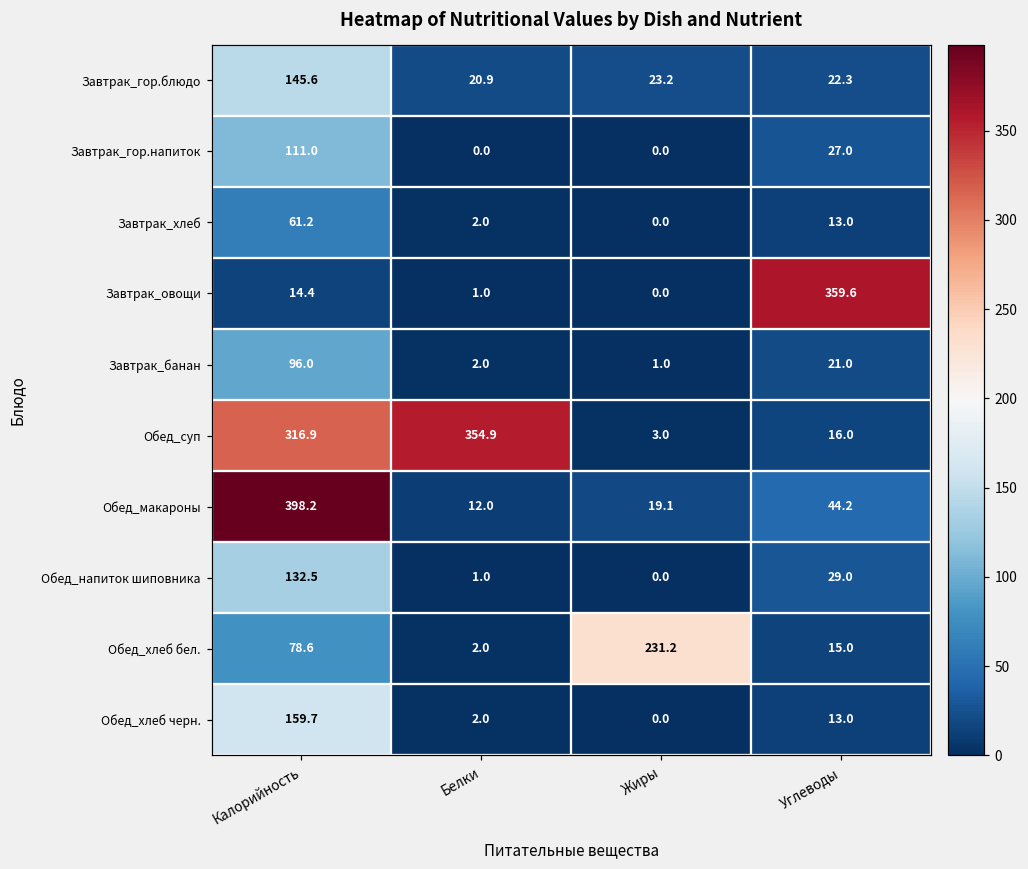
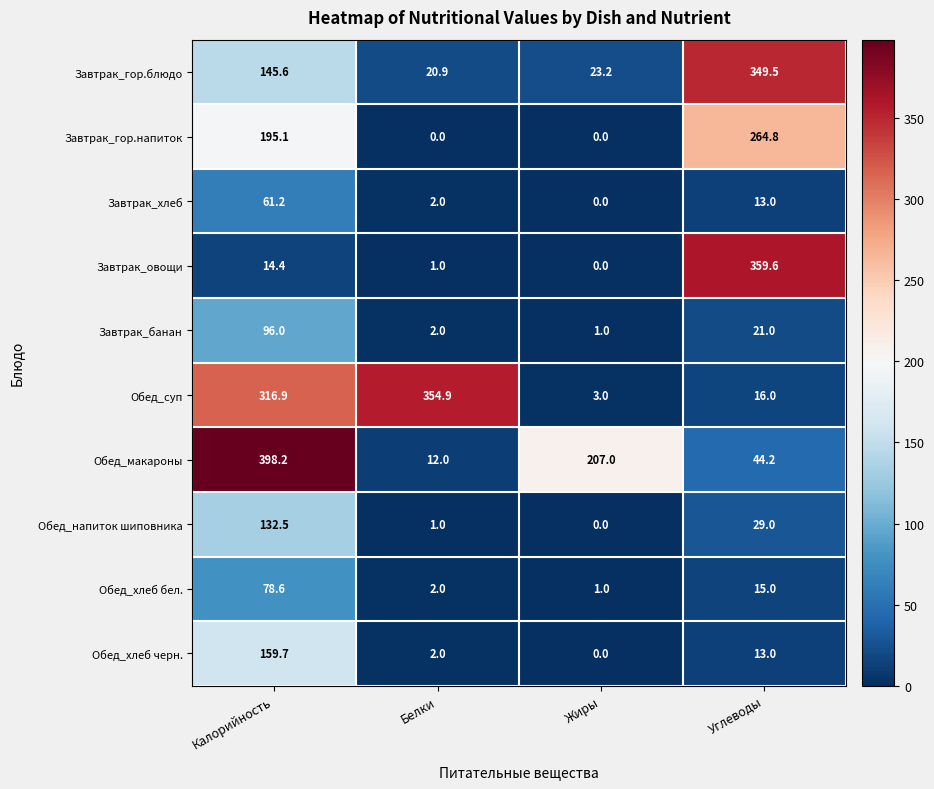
  {
    "Завтрак_гор.блюдо": {
      "Калорийность": 145.6,
      "Белки": 20.9,
      "Жиры": 23.2,
-     "Углеводы": 22.3
+     "Углеводы": 349.5
    },
    "Завтрак_гор.напиток": {
-     "Калорийность": 111.0,
+     "Калорийность": 195.1,
      "Белки": 0.0,
      "Жиры": 0.0,
-     "Углеводы": 27.0
+     "Углеводы": 264.8
    },
    "Завтрак_хлеб": {
      "Калорийность": 61.2,
      "Белки": 2.0,
      "Жиры": 0.0,
      "Углеводы": 13.0
    },
    "Завтрак_овощи": {
      "Калорийность": 14.4,
      "Белки": 1.0,
      "Жиры": 0.0,
      "Углеводы": 359.6
    },
    "Завтрак_банан": {
      "Калорийность": 96.0,
      "Белки": 2.0,
      "Жиры": 1.0,
      "Углеводы": 21.0
    },
    "Обед_суп": {
      "Калорийность": 316.9,
      "Белки": 354.9,
      "Жиры": 3.0,
      "Углеводы": 16.0
    },
    "Обед_макароны": {
      "Калорийность": 398.2,
      "Белки": 12.0,
-     "Жиры": 19.1,
+     "Жиры": 207.0,
      "Углеводы": 44.2
    },
    "Обед_напиток шиповника": {
      "Калорийность": 132.5,
      "Белки": 1.0,
      "Жиры": 0.0,
      "Углеводы": 29.0
    },
    "Обед_хлеб бел.": {
      "Калорийность": 78.6,
      "Белки": 2.0,
-     "Жиры": 231.2,
+     "Жиры": 1.0,
      "Углеводы": 15.0
    },
    "Обед_хлеб черн.": {
      "Калорийность": 159.7,
      "Белки": 2.0,
      "Жиры": 0.0,
      "Углеводы": 13.0
    }
  }
